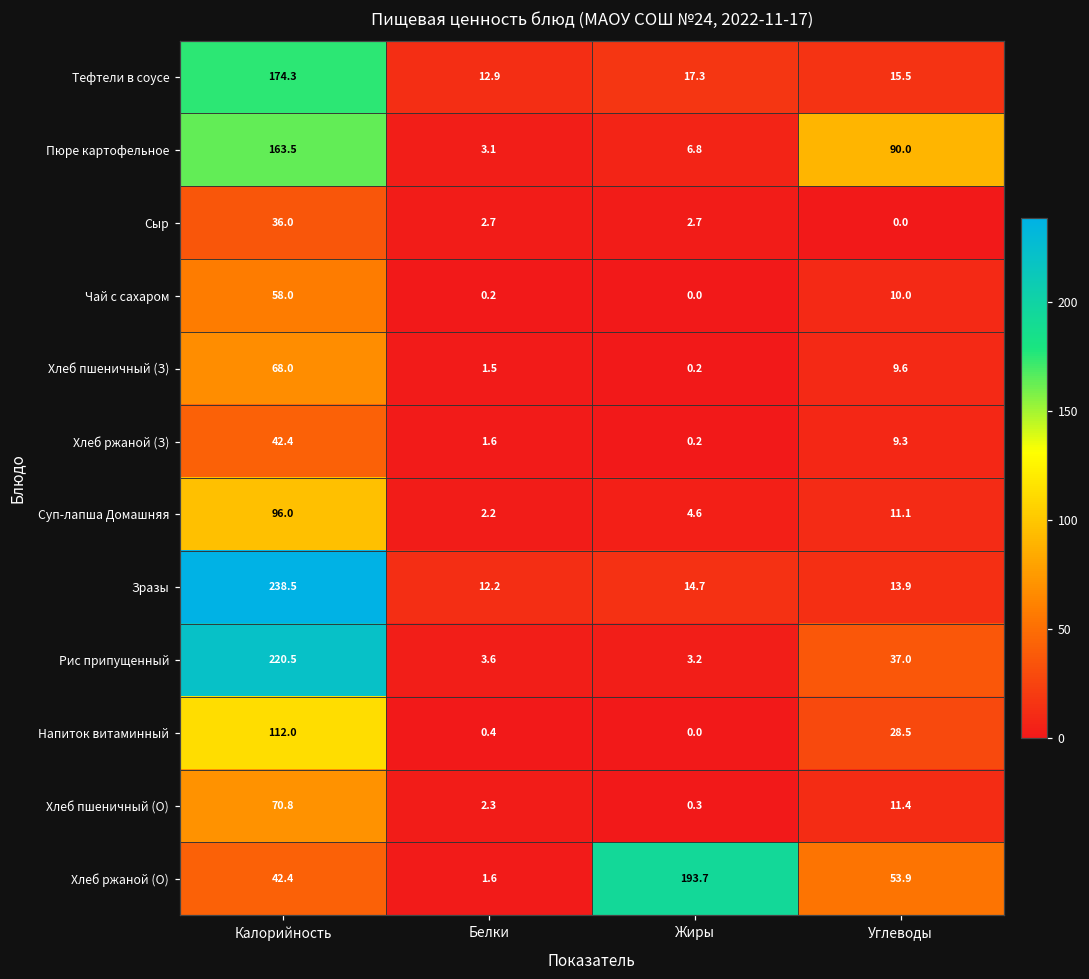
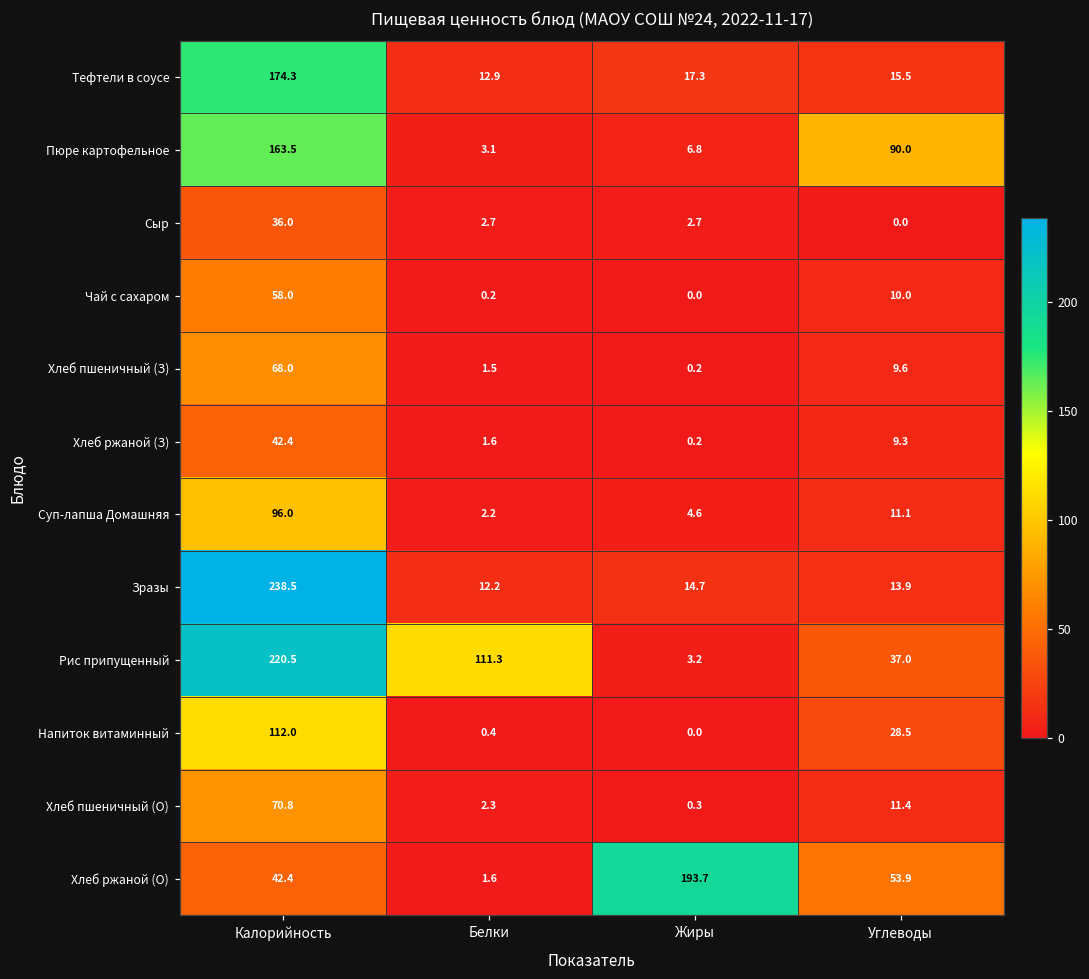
  {
    "Тефтели в соусе": {
      "Калорийность": 174.3,
      "Белки": 12.9,
      "Жиры": 17.3,
      "Углеводы": 15.5
    },
    "Пюре картофельное": {
      "Калорийность": 163.5,
      "Белки": 3.1,
      "Жиры": 6.8,
      "Углеводы": 90.0
    },
    "Сыр": {
      "Калорийность": 36.0,
      "Белки": 2.7,
      "Жиры": 2.7,
      "Углеводы": 0.0
    },
    "Чай с сахаром": {
      "Калорийность": 58.0,
      "Белки": 0.2,
      "Жиры": 0.0,
      "Углеводы": 10.0
    },
    "Хлеб пшеничный (З)": {
      "Калорийность": 68.0,
      "Белки": 1.5,
      "Жиры": 0.2,
      "Углеводы": 9.6
    },
    "Хлеб ржаной (З)": {
      "Калорийность": 42.4,
      "Белки": 1.6,
      "Жиры": 0.2,
      "Углеводы": 9.3
    },
    "Суп-лапша Домашняя": {
      "Калорийность": 96.0,
      "Белки": 2.2,
      "Жиры": 4.6,
      "Углеводы": 11.1
    },
    "Зразы": {
      "Калорийность": 238.5,
      "Белки": 12.2,
      "Жиры": 14.7,
      "Углеводы": 13.9
    },
    "Рис припущенный": {
      "Калорийность": 220.5,
-     "Белки": 3.6,
+     "Белки": 111.3,
      "Жиры": 3.2,
      "Углеводы": 37.0
    },
    "Напиток витаминный": {
      "Калорийность": 112.0,
      "Белки": 0.4,
      "Жиры": 0.0,
      "Углеводы": 28.5
    },
    "Хлеб пшеничный (О)": {
      "Калорийность": 70.8,
      "Белки": 2.3,
      "Жиры": 0.3,
      "Углеводы": 11.4
    },
    "Хлеб ржаной (О)": {
      "Калорийность": 42.4,
      "Белки": 1.6,
      "Жиры": 193.7,
      "Углеводы": 53.9
    }
  }
